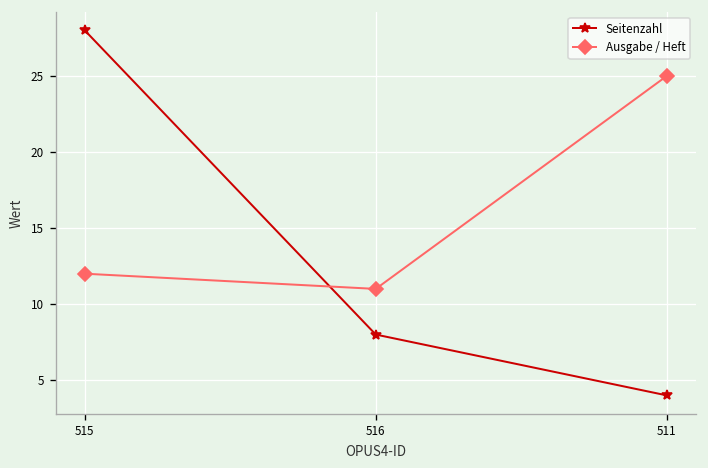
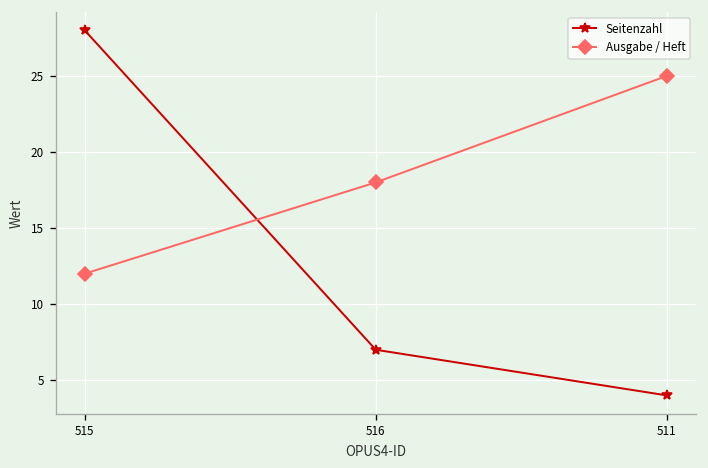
  {
    "Seitenzahl": {
      "515": 28,
-     "516": 8,
+     "516": 7,
      "511": 4
    },
    "Ausgabe / Heft": {
      "515": 12,
-     "516": 11,
+     "516": 18,
      "511": 25
    }
  }
